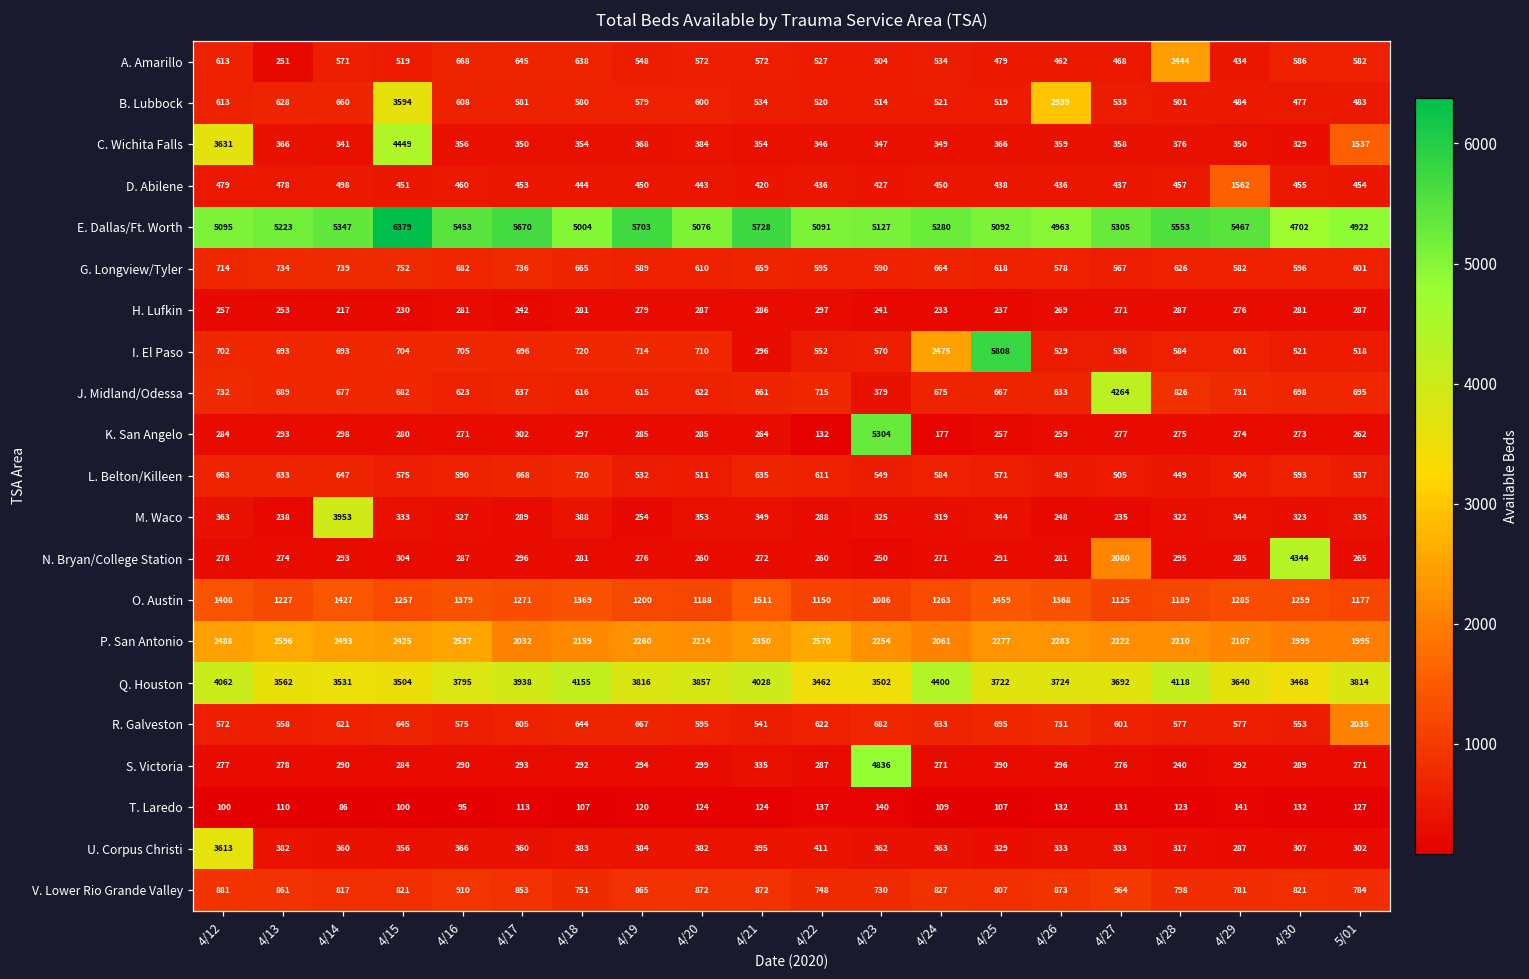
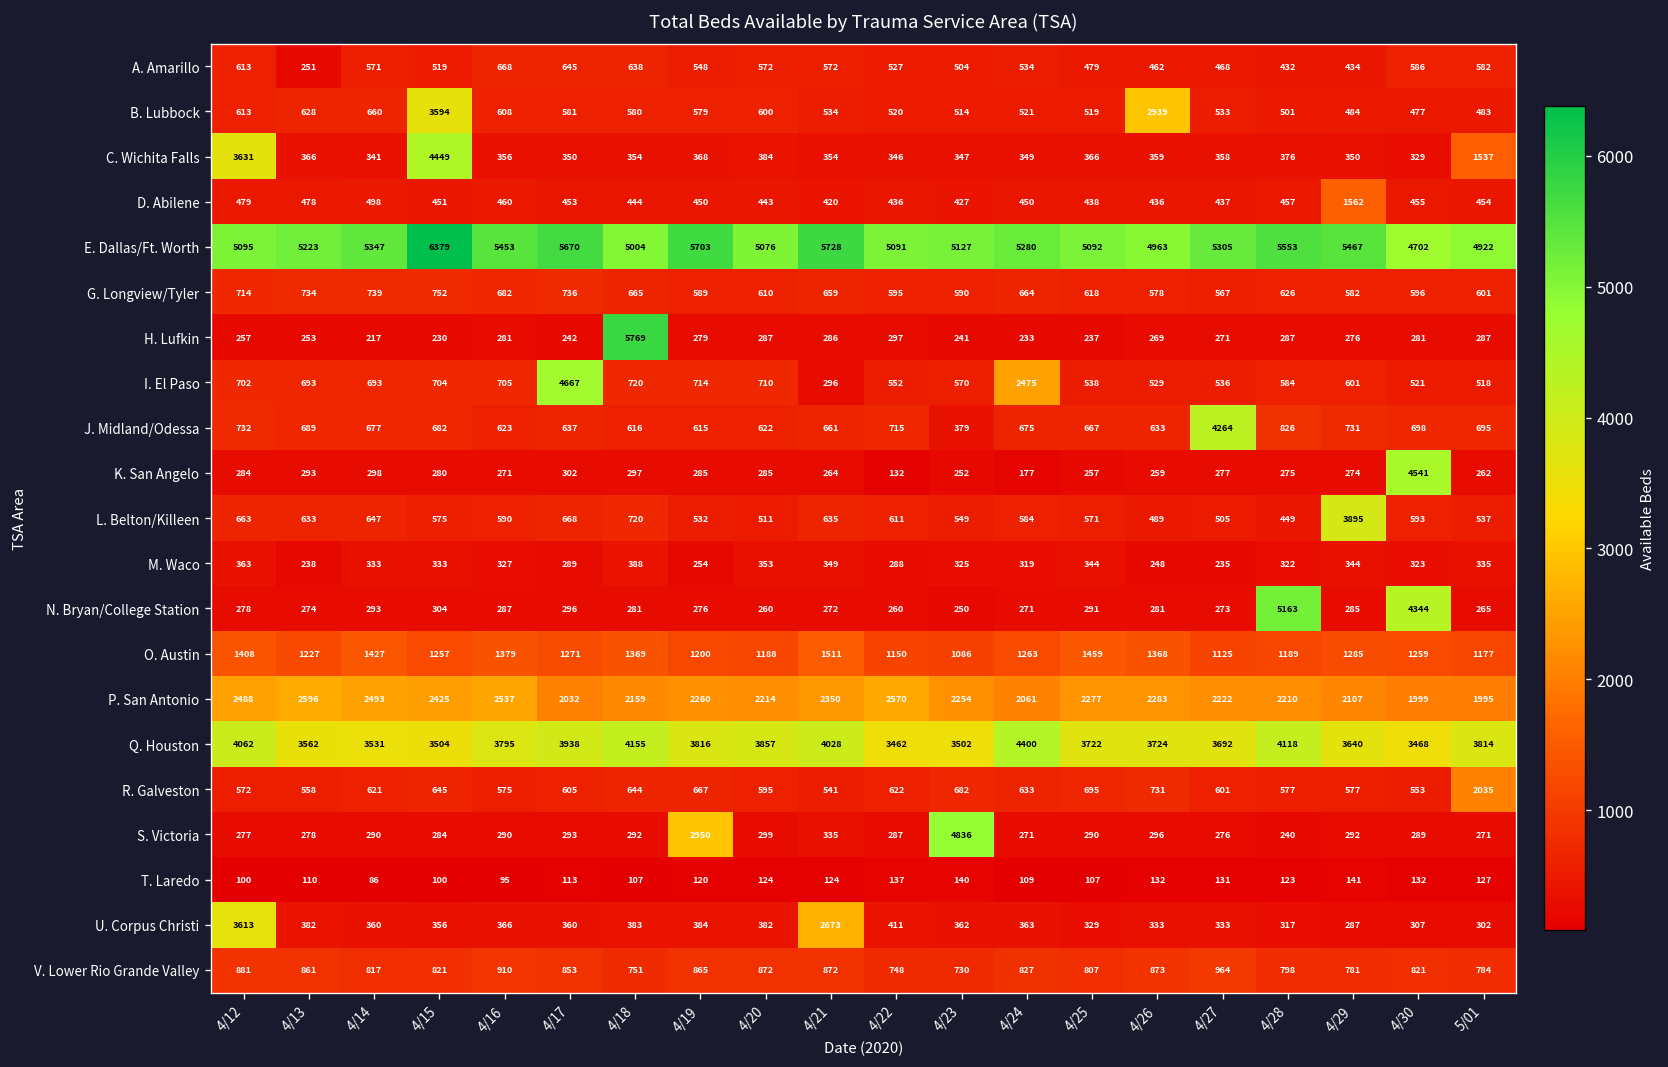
  {
    "A. Amarillo": {
      "4/12": 613,
      "4/13": 251,
      "4/14": 571,
      "4/15": 519,
      "4/16": 668,
      "4/17": 645,
      "4/18": 638,
      "4/19": 548,
      "4/20": 572,
      "4/21": 572,
      "4/22": 527,
      "4/23": 504,
      "4/24": 534,
      "4/25": 479,
      "4/26": 462,
      "4/27": 468,
-     "4/28": 2444,
+     "4/28": 432,
      "4/29": 434,
      "4/30": 586,
      "5/01": 582
    },
    "H. Lufkin": {
      "4/12": 257,
      "4/13": 253,
      "4/14": 217,
      "4/15": 230,
      "4/16": 281,
      "4/17": 242,
-     "4/18": 281,
+     "4/18": 5769,
      "4/19": 279,
      "4/20": 287,
      "4/21": 286,
      "4/22": 297,
      "4/23": 241,
      "4/24": 233,
      "4/25": 237,
      "4/26": 269,
      "4/27": 271,
      "4/28": 287,
      "4/29": 276,
      "4/30": 281,
      "5/01": 287
    },
    "I. El Paso": {
      "4/12": 702,
      "4/13": 693,
      "4/14": 693,
      "4/15": 704,
      "4/16": 705,
-     "4/17": 696,
+     "4/17": 4667,
      "4/18": 720,
      "4/19": 714,
      "4/20": 710,
      "4/21": 296,
      "4/22": 552,
      "4/23": 570,
      "4/24": 2475,
-     "4/25": 5808,
+     "4/25": 538,
      "4/26": 529,
      "4/27": 536,
      "4/28": 584,
      "4/29": 601,
      "4/30": 521,
      "5/01": 518
    },
    "K. San Angelo": {
      "4/12": 284,
      "4/13": 293,
      "4/14": 298,
      "4/15": 280,
      "4/16": 271,
      "4/17": 302,
      "4/18": 297,
      "4/19": 285,
      "4/20": 285,
      "4/21": 264,
      "4/22": 132,
-     "4/23": 5304,
+     "4/23": 252,
      "4/24": 177,
      "4/25": 257,
      "4/26": 259,
      "4/27": 277,
      "4/28": 275,
      "4/29": 274,
-     "4/30": 273,
+     "4/30": 4541,
      "5/01": 262
    },
    "L. Belton/Killeen": {
      "4/12": 663,
      "4/13": 633,
      "4/14": 647,
      "4/15": 575,
      "4/16": 590,
      "4/17": 668,
      "4/18": 720,
      "4/19": 532,
      "4/20": 511,
      "4/21": 635,
      "4/22": 611,
      "4/23": 549,
      "4/24": 584,
      "4/25": 571,
      "4/26": 489,
      "4/27": 505,
      "4/28": 449,
-     "4/29": 504,
+     "4/29": 3895,
      "4/30": 593,
      "5/01": 537
    },
    "M. Waco": {
      "4/12": 363,
      "4/13": 238,
-     "4/14": 3953,
+     "4/14": 333,
      "4/15": 333,
      "4/16": 327,
      "4/17": 289,
      "4/18": 388,
      "4/19": 254,
      "4/20": 353,
      "4/21": 349,
      "4/22": 288,
      "4/23": 325,
      "4/24": 319,
      "4/25": 344,
      "4/26": 248,
      "4/27": 235,
      "4/28": 322,
      "4/29": 344,
      "4/30": 323,
      "5/01": 335
    },
    "N. Bryan/College Station": {
      "4/12": 278,
      "4/13": 274,
      "4/14": 293,
      "4/15": 304,
      "4/16": 287,
      "4/17": 296,
      "4/18": 281,
      "4/19": 276,
      "4/20": 260,
      "4/21": 272,
      "4/22": 260,
      "4/23": 250,
      "4/24": 271,
      "4/25": 291,
      "4/26": 281,
-     "4/27": 2080,
-     "4/28": 295,
+     "4/27": 273,
+     "4/28": 5163,
      "4/29": 285,
      "4/30": 4344,
      "5/01": 265
    },
    "S. Victoria": {
      "4/12": 277,
      "4/13": 278,
      "4/14": 290,
      "4/15": 284,
      "4/16": 290,
      "4/17": 293,
      "4/18": 292,
-     "4/19": 294,
+     "4/19": 2950,
      "4/20": 299,
      "4/21": 335,
      "4/22": 287,
      "4/23": 4836,
      "4/24": 271,
      "4/25": 290,
      "4/26": 296,
      "4/27": 276,
      "4/28": 240,
      "4/29": 292,
      "4/30": 289,
      "5/01": 271
    },
    "U. Corpus Christi": {
      "4/12": 3613,
      "4/13": 382,
      "4/14": 360,
      "4/15": 356,
      "4/16": 366,
      "4/17": 360,
      "4/18": 383,
      "4/19": 384,
      "4/20": 382,
-     "4/21": 395,
+     "4/21": 2673,
      "4/22": 411,
      "4/23": 362,
      "4/24": 363,
      "4/25": 329,
      "4/26": 333,
      "4/27": 333,
      "4/28": 317,
      "4/29": 287,
      "4/30": 307,
      "5/01": 302
    }
  }
